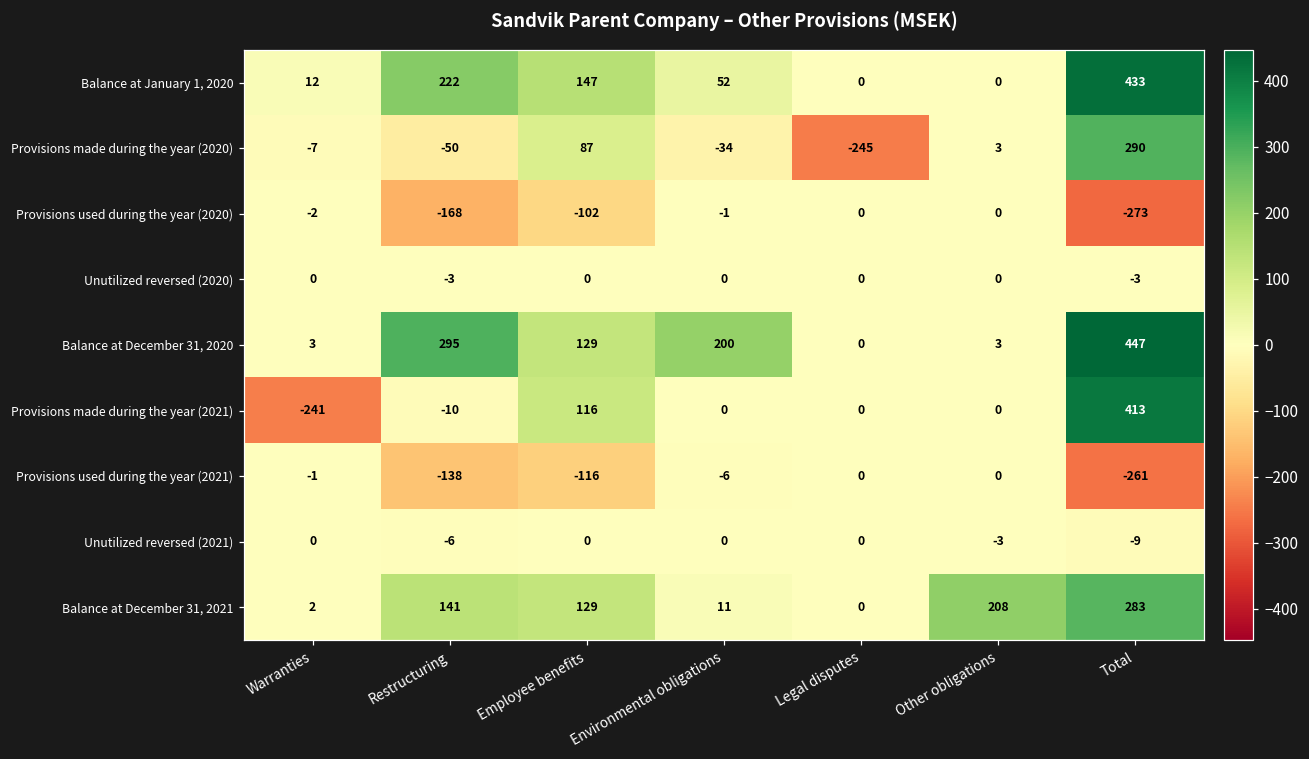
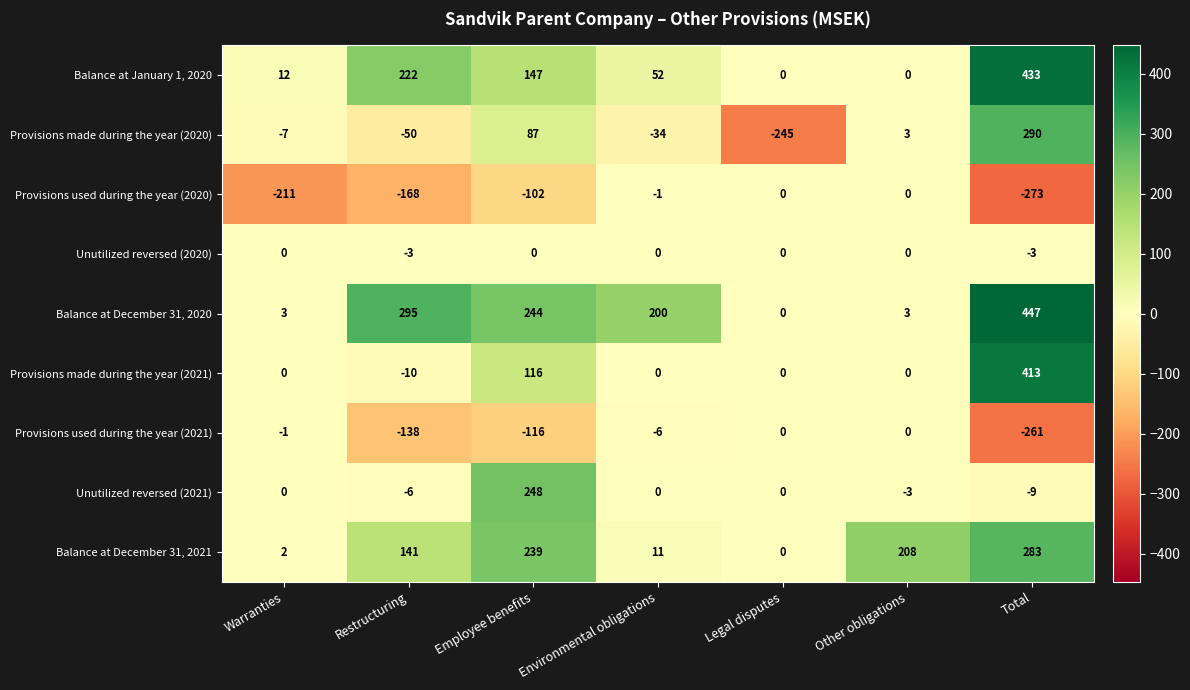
  {
    "Balance at January 1, 2020": {
      "Warranties": 12,
      "Restructuring": 222,
      "Employee benefits": 147,
      "Environmental obligations": 52,
      "Legal disputes": 0,
      "Other obligations": 0,
      "Total": 433
    },
    "Provisions made during the year (2020)": {
      "Warranties": -7,
      "Restructuring": -50,
      "Employee benefits": 87,
      "Environmental obligations": -34,
      "Legal disputes": -245,
      "Other obligations": 3,
      "Total": 290
    },
    "Provisions used during the year (2020)": {
-     "Warranties": -2,
+     "Warranties": -211,
      "Restructuring": -168,
      "Employee benefits": -102,
      "Environmental obligations": -1,
      "Legal disputes": 0,
      "Other obligations": 0,
      "Total": -273
    },
    "Unutilized reversed (2020)": {
      "Warranties": 0,
      "Restructuring": -3,
      "Employee benefits": 0,
      "Environmental obligations": 0,
      "Legal disputes": 0,
      "Other obligations": 0,
      "Total": -3
    },
    "Balance at December 31, 2020": {
      "Warranties": 3,
      "Restructuring": 295,
-     "Employee benefits": 129,
+     "Employee benefits": 244,
      "Environmental obligations": 200,
      "Legal disputes": 0,
      "Other obligations": 3,
      "Total": 447
    },
    "Provisions made during the year (2021)": {
-     "Warranties": -241,
+     "Warranties": 0,
      "Restructuring": -10,
      "Employee benefits": 116,
      "Environmental obligations": 0,
      "Legal disputes": 0,
      "Other obligations": 0,
      "Total": 413
    },
    "Provisions used during the year (2021)": {
      "Warranties": -1,
      "Restructuring": -138,
      "Employee benefits": -116,
      "Environmental obligations": -6,
      "Legal disputes": 0,
      "Other obligations": 0,
      "Total": -261
    },
    "Unutilized reversed (2021)": {
      "Warranties": 0,
      "Restructuring": -6,
-     "Employee benefits": 0,
+     "Employee benefits": 248,
      "Environmental obligations": 0,
      "Legal disputes": 0,
      "Other obligations": -3,
      "Total": -9
    },
    "Balance at December 31, 2021": {
      "Warranties": 2,
      "Restructuring": 141,
-     "Employee benefits": 129,
+     "Employee benefits": 239,
      "Environmental obligations": 11,
      "Legal disputes": 0,
      "Other obligations": 208,
      "Total": 283
    }
  }
